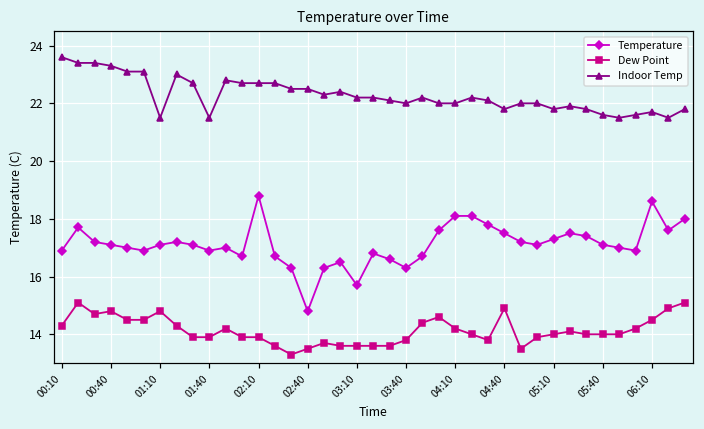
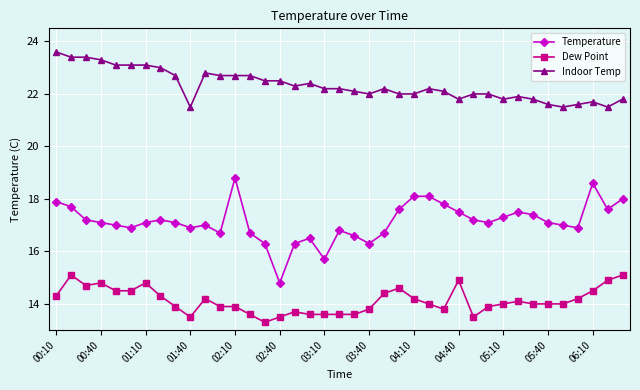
  {
    "Temperature": {
-     "00:10": 16.9,
+     "00:10": 17.9,
      "00:40": 17.1,
      "01:10": 17.1,
      "01:40": 16.9,
      "02:10": 18.8,
      "02:40": 14.8,
      "03:10": 15.7,
      "03:40": 16.3,
      "04:10": 18.1,
      "04:40": 17.5,
      "05:10": 17.3,
      "05:40": 17.1,
      "06:10": 18.6
    },
    "Dew Point": {
      "00:10": 14.3,
      "00:40": 14.8,
      "01:10": 14.8,
-     "01:40": 13.9,
+     "01:40": 13.5,
      "02:10": 13.9,
      "02:40": 13.5,
      "03:10": 13.6,
      "03:40": 13.8,
      "04:10": 14.2,
      "04:40": 14.9,
      "05:10": 14.0,
      "05:40": 14.0,
      "06:10": 14.5
    },
    "Indoor Temp": {
      "00:10": 23.6,
      "00:40": 23.3,
-     "01:10": 21.5,
+     "01:10": 23.1,
      "01:40": 21.5,
      "02:10": 22.7,
      "02:40": 22.5,
      "03:10": 22.2,
      "03:40": 22.0,
      "04:10": 22.0,
      "04:40": 21.8,
      "05:10": 21.8,
      "05:40": 21.6,
      "06:10": 21.7
    }
  }
